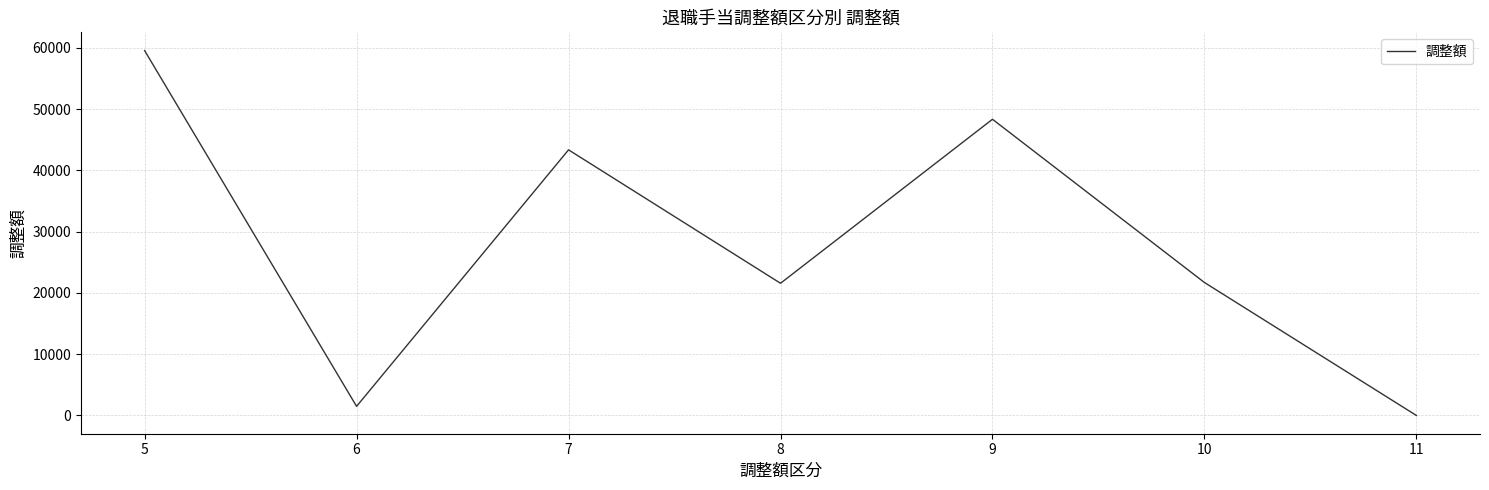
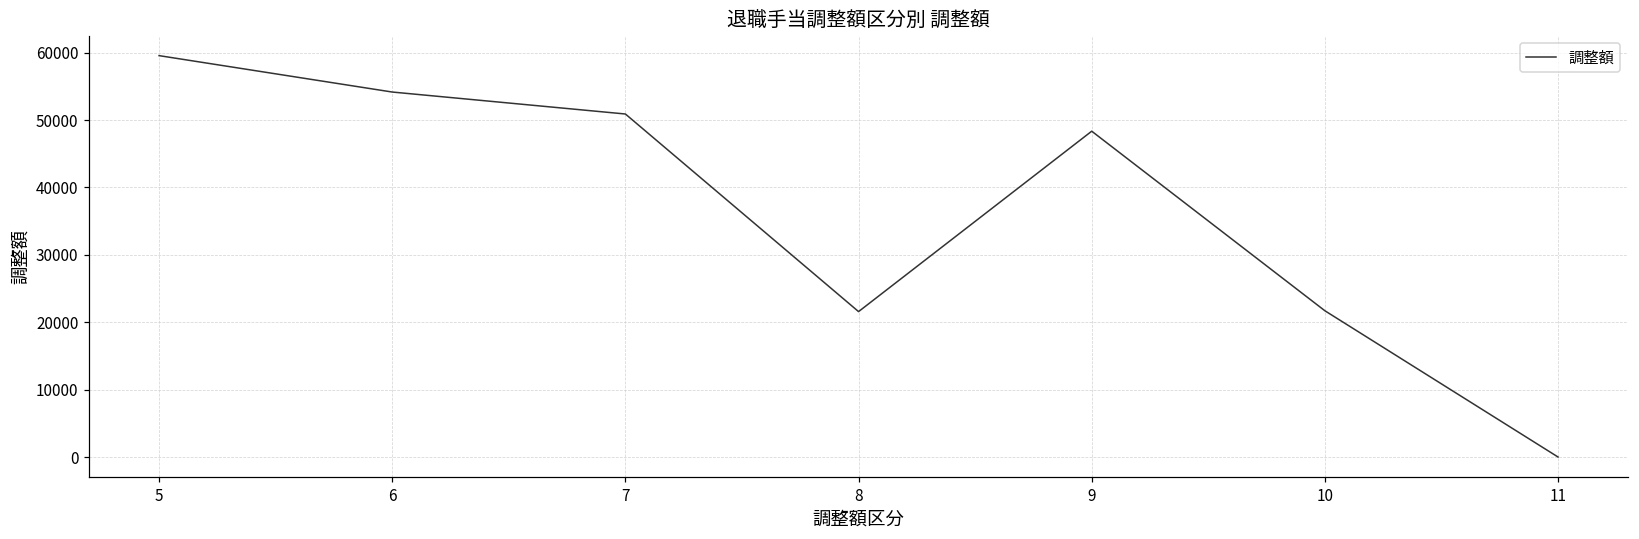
  {
    "5": 60000,
-   "6": 1000,
-   "7": 43000,
+   "6": 54000,
+   "7": 51000,
    "8": 22000,
    "9": 48000,
    "10": 22000,
    "11": 0
  }
